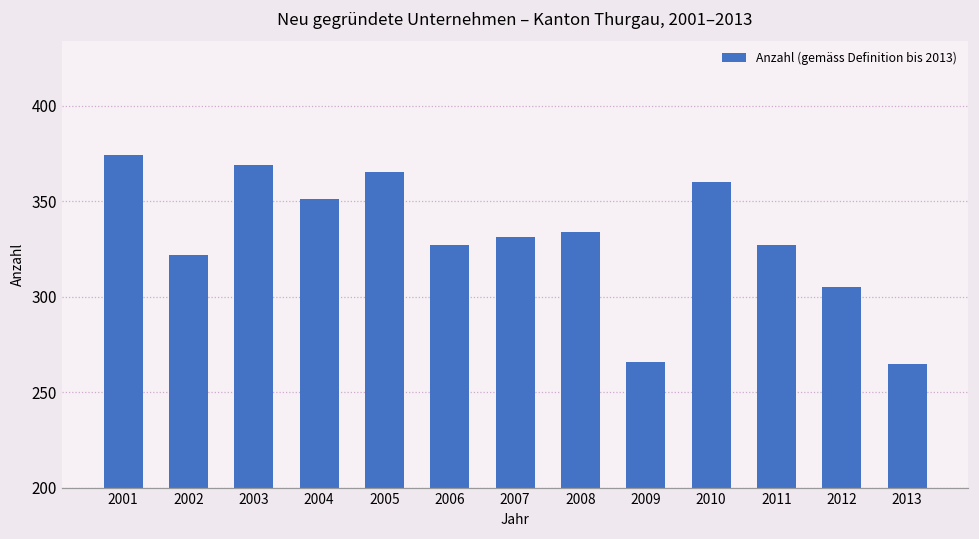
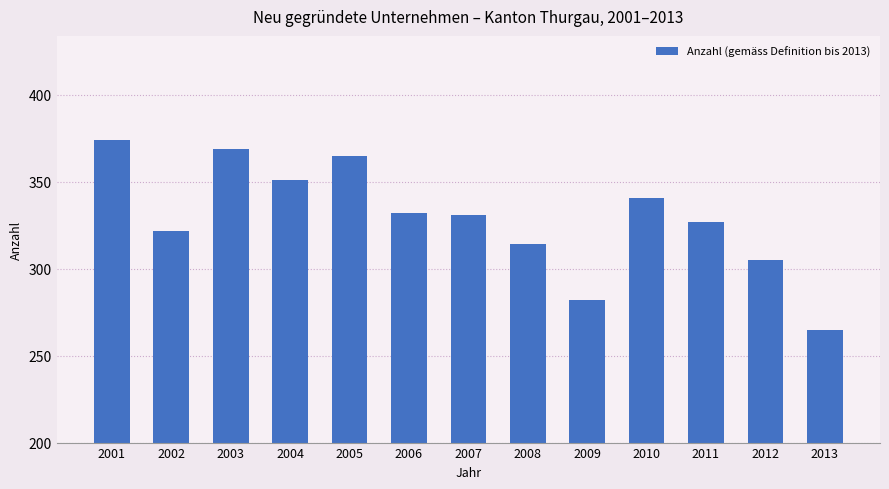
  {
    "2001": 374,
    "2002": 322,
    "2003": 369,
    "2004": 351,
    "2005": 365,
-   "2006": 327,
+   "2006": 332,
    "2007": 331,
-   "2008": 334,
-   "2009": 266,
-   "2010": 360,
+   "2008": 314,
+   "2009": 282,
+   "2010": 341,
    "2011": 327,
    "2012": 305,
    "2013": 265
  }
